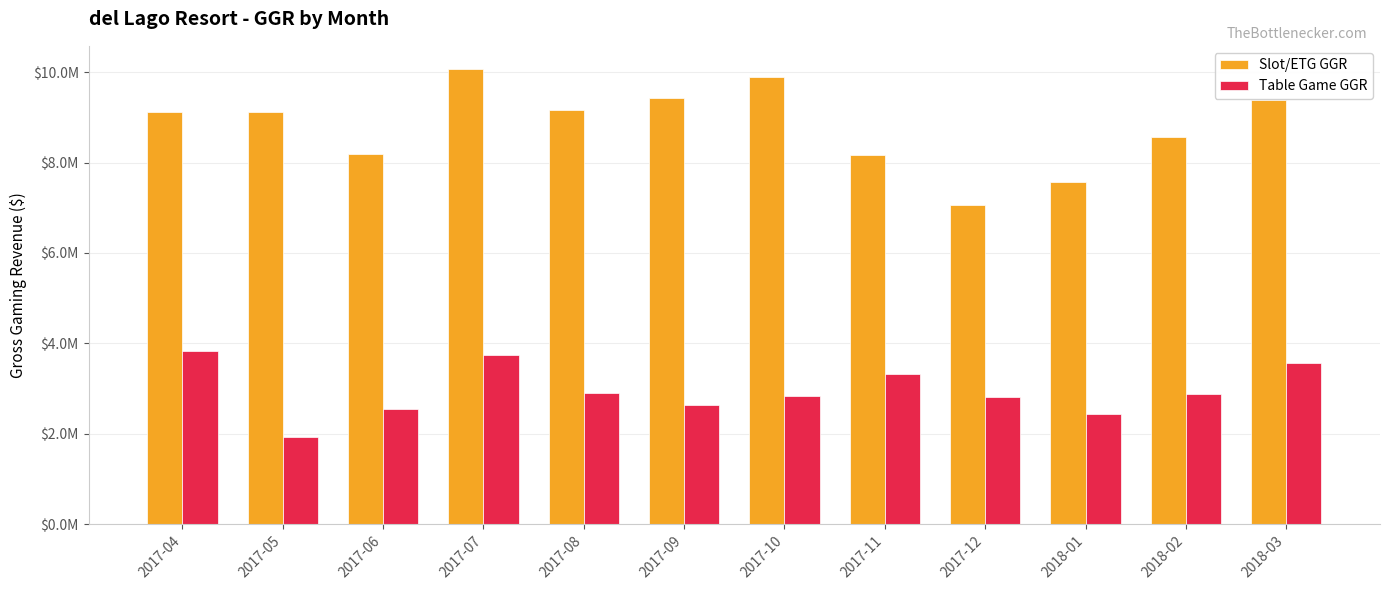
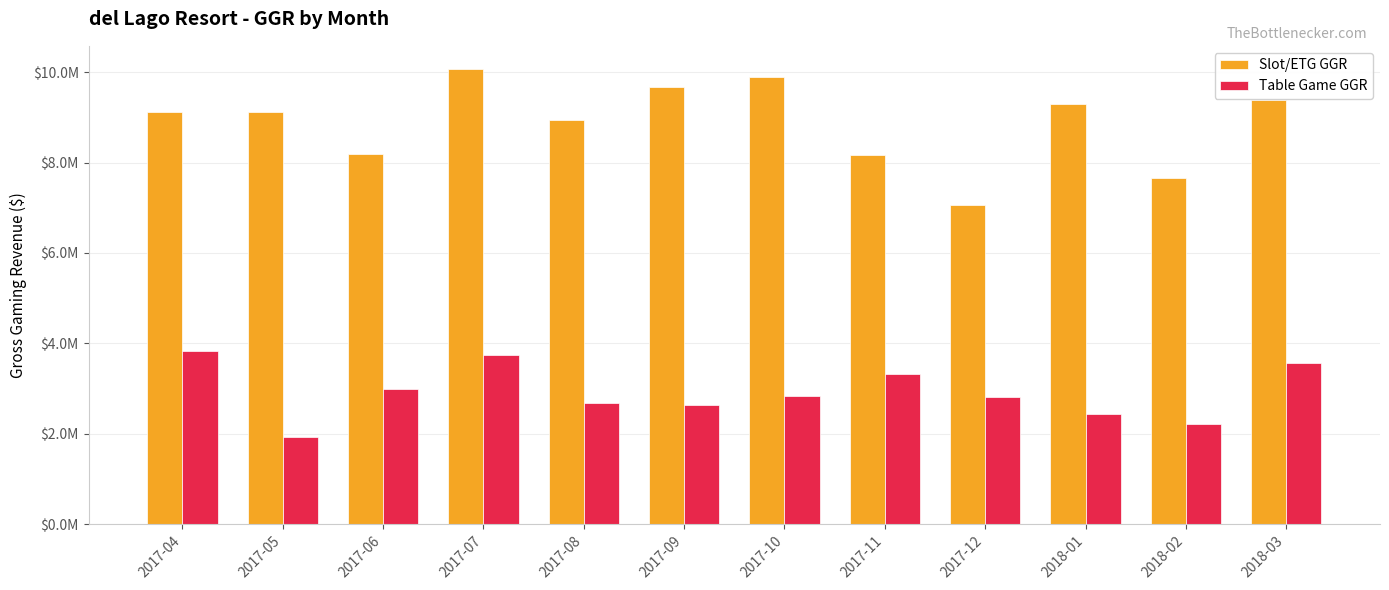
  {
    "Slot/ETG GGR": {
      "2017-04": "$9100000",
      "2017-05": "$9100000",
      "2017-06": "$8200000",
      "2017-07": "$10100000",
-     "2017-08": "$9200000",
-     "2017-09": "$9400000",
+     "2017-08": "$8900000",
+     "2017-09": "$9700000",
      "2017-10": "$9900000",
      "2017-11": "$8200000",
      "2017-12": "$7100000",
-     "2018-01": "$7600000",
-     "2018-02": "$8600000",
+     "2018-01": "$9300000",
+     "2018-02": "$7600000",
      "2018-03": "$9400000"
    },
    "Table Game GGR": {
      "2017-04": "$3800000",
      "2017-05": "$1900000",
-     "2017-06": "$2600000",
+     "2017-06": "$3000000",
      "2017-07": "$3700000",
-     "2017-08": "$2900000",
+     "2017-08": "$2700000",
      "2017-09": "$2600000",
      "2017-10": "$2800000",
      "2017-11": "$3300000",
      "2017-12": "$2800000",
      "2018-01": "$2400000",
-     "2018-02": "$2900000",
+     "2018-02": "$2200000",
      "2018-03": "$3600000"
    }
  }
